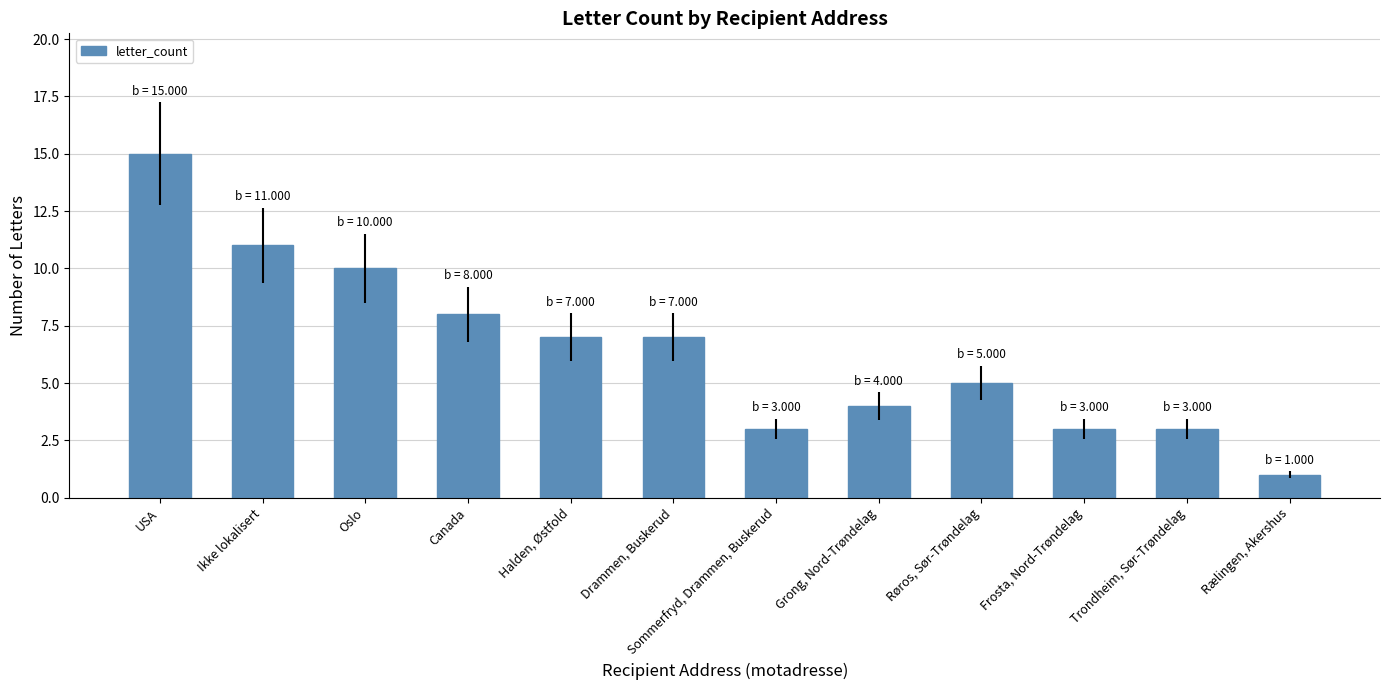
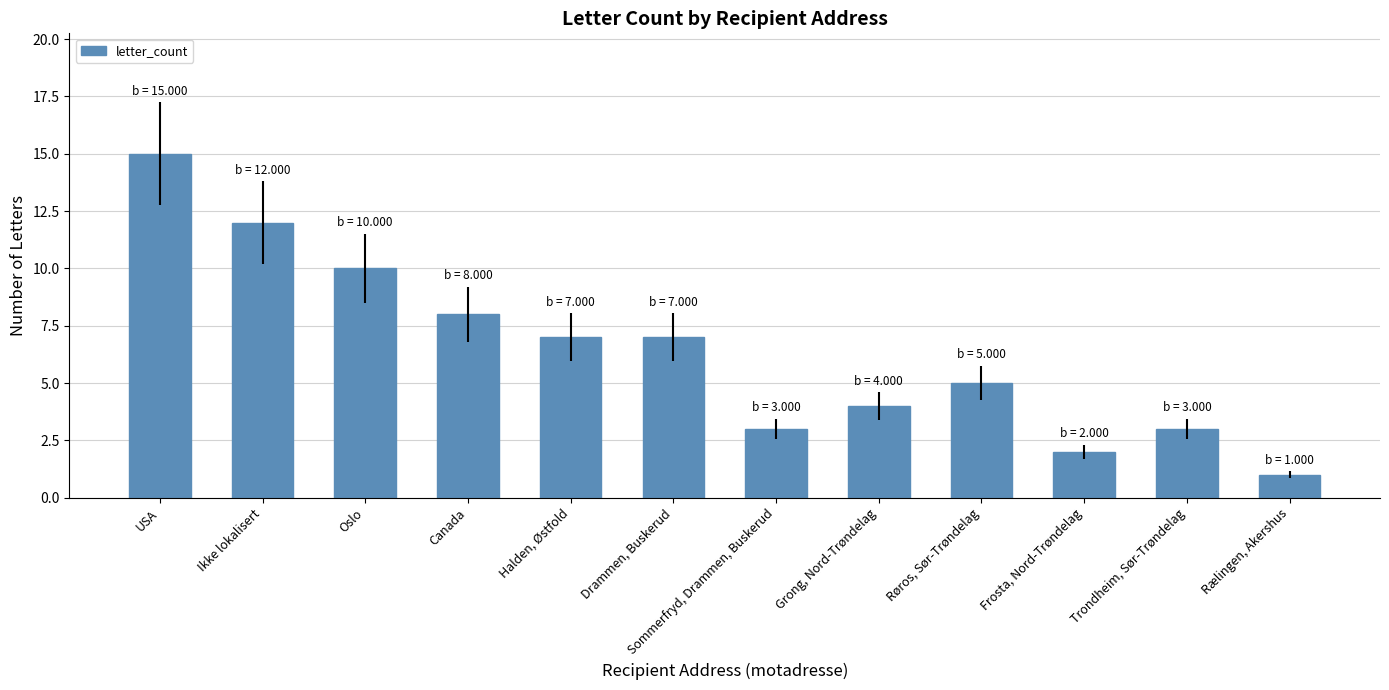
  {
-   "Ikke lokalisert": 11.000,
+   "Ikke lokalisert": 12.000,
    "Sommerfryd, Drammen, Buskerud": 3.000,
    "Grong, Nord-Trøndelag": 4.000,
    "Røros, Sør-Trøndelag": 5.000,
-   "Frosta, Nord-Trøndelag": 3.000,
+   "Frosta, Nord-Trøndelag": 2.000,
    "Trondheim, Sør-Trøndelag": 3.000,
    "Rælingen, Akershus": 1.000
  }
